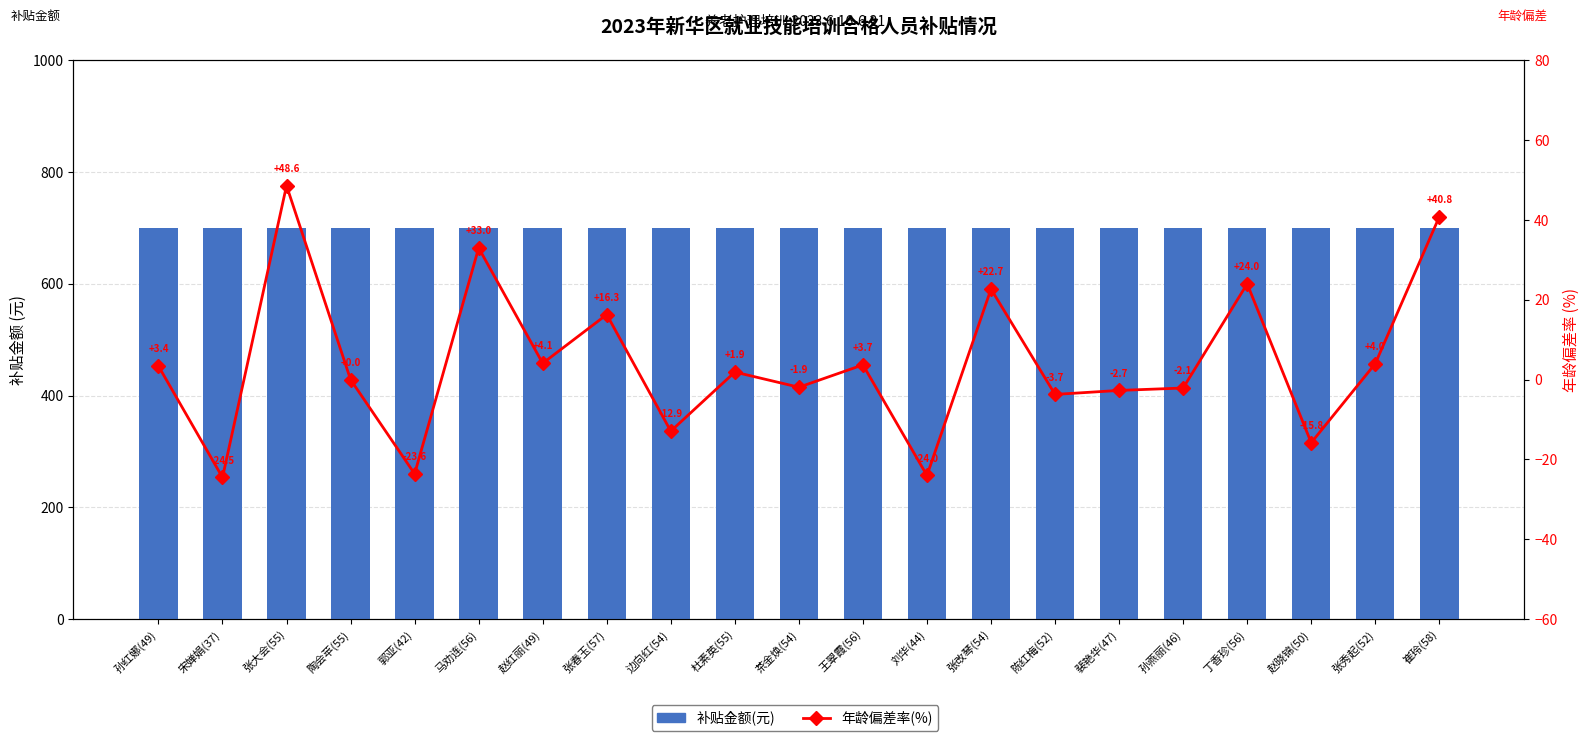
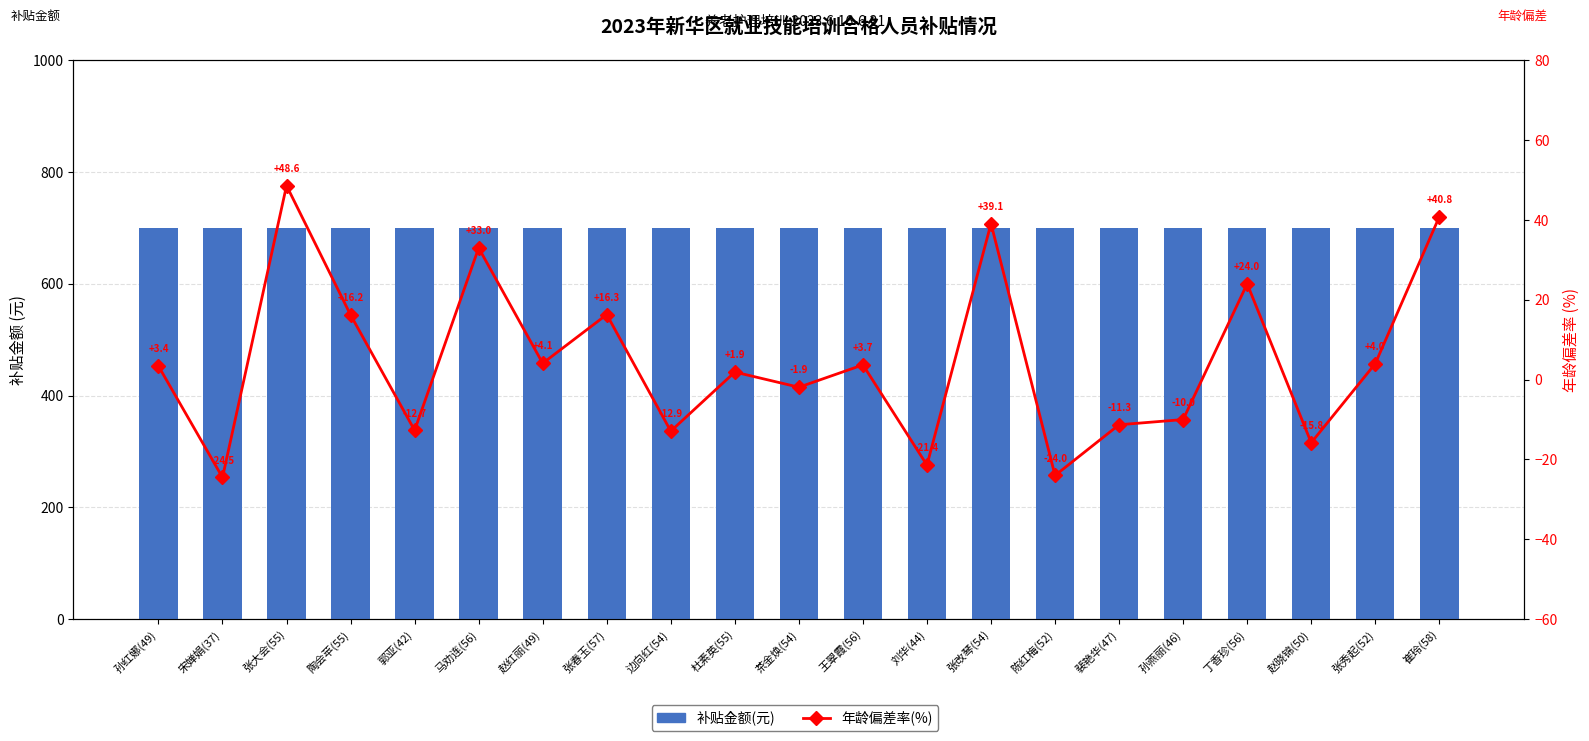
  {
    "年龄偏差率(%)": {
      "孙红娜(49)": "+3.4",
      "宋婵娟(37)": "-24.5",
      "张大会(55)": "+48.6",
-     "陶会苹(55)": "+0.0",
-     "郭亚(42)": "-23.6",
+     "陶会苹(55)": "+16.2",
+     "郭亚(42)": "-12.7",
      "马劝连(56)": "+33.0",
      "赵红丽(49)": "+4.1",
      "张春玉(57)": "+16.3",
      "边向红(54)": "-12.9",
      "杜素英(55)": "+1.9",
      "茶金焕(54)": "-1.9",
      "王翠霞(56)": "+3.7",
-     "刘华(44)": "-24.0",
-     "张改琴(54)": "+22.7",
-     "陈红梅(52)": "-3.7",
-     "裴艳华(47)": "-2.7",
-     "孙燕丽(46)": "-2.1",
+     "刘华(44)": "-21.4",
+     "张改琴(54)": "+39.1",
+     "陈红梅(52)": "-24.0",
+     "裴艳华(47)": "-11.3",
+     "孙燕丽(46)": "-10.0",
      "丁香珍(56)": "+24.0",
      "赵晓锦(50)": "-15.8",
      "张秀起(52)": "+4.0",
      "崔玲(58)": "+40.8"
    }
  }
